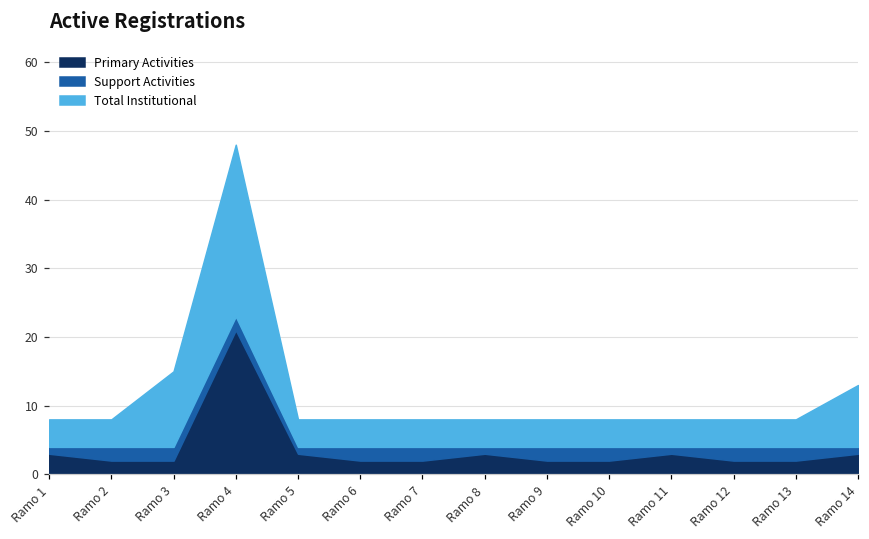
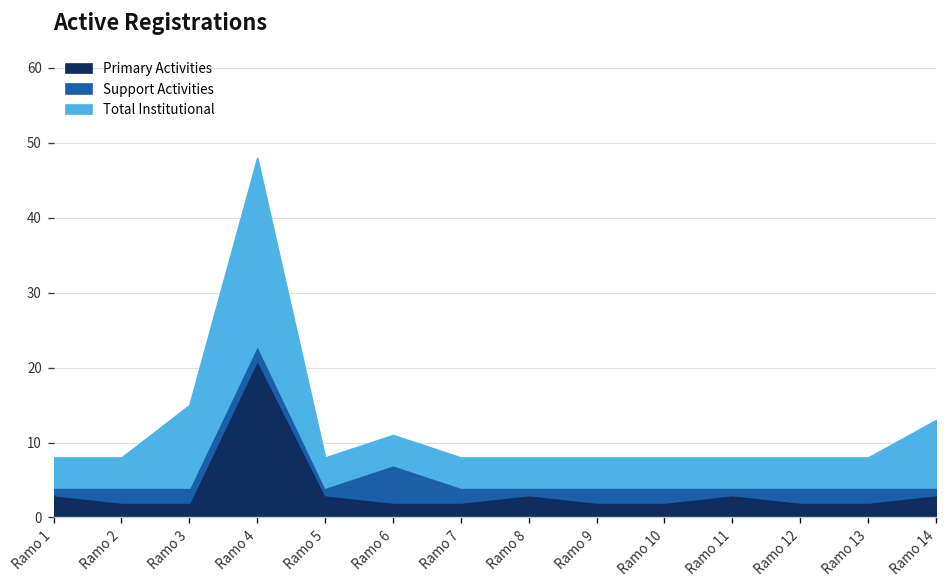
  {
    "Primary Activities": {
      "Ramo 1": 3,
      "Ramo 2": 2,
      "Ramo 3": 2,
      "Ramo 4": 21,
      "Ramo 5": 3,
      "Ramo 6": 2,
      "Ramo 7": 2,
      "Ramo 8": 3,
      "Ramo 9": 2,
      "Ramo 10": 2,
      "Ramo 11": 3,
      "Ramo 12": 2,
      "Ramo 13": 2,
      "Ramo 14": 3
    },
    "Support Activities": {
      "Ramo 1": 4,
      "Ramo 2": 4,
      "Ramo 3": 4,
      "Ramo 4": 23,
      "Ramo 5": 4,
-     "Ramo 6": 2,
+     "Ramo 6": 5,
      "Ramo 7": 4,
      "Ramo 8": 4,
      "Ramo 9": 4,
      "Ramo 10": 4,
      "Ramo 11": 4,
      "Ramo 12": 4,
      "Ramo 13": 4,
      "Ramo 14": 4
    },
    "Total Institutional": {
      "Ramo 1": 4,
      "Ramo 2": 4,
      "Ramo 3": 11,
      "Ramo 4": 25,
      "Ramo 5": 4,
      "Ramo 6": 4,
      "Ramo 7": 4,
      "Ramo 8": 4,
      "Ramo 9": 4,
      "Ramo 10": 4,
      "Ramo 11": 4,
      "Ramo 12": 4,
      "Ramo 13": 4,
      "Ramo 14": 9
    }
  }
